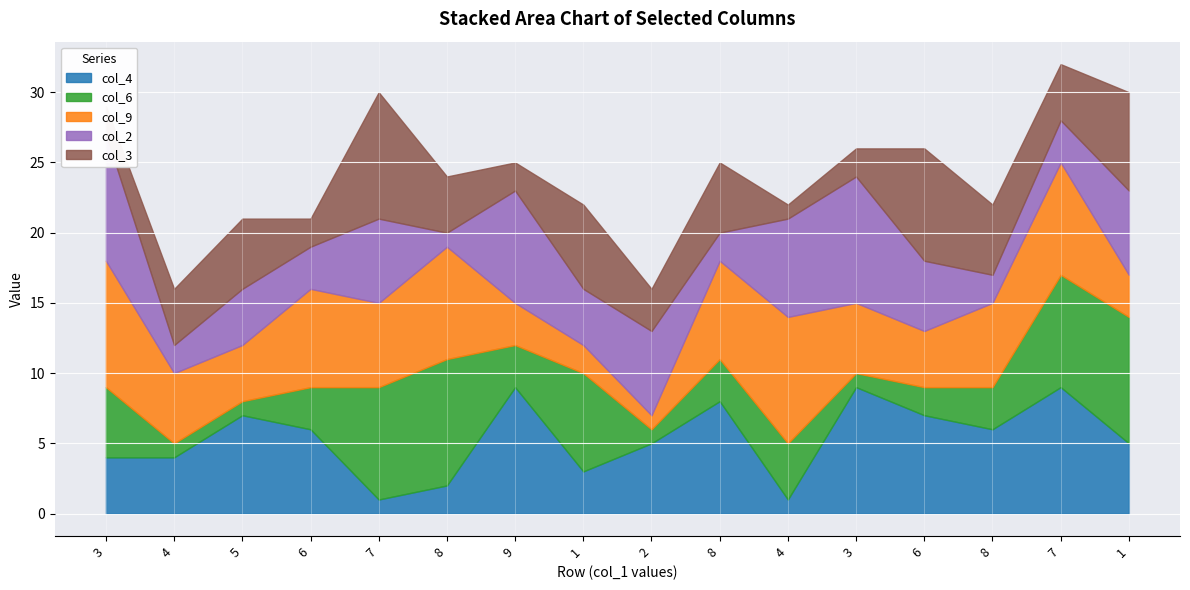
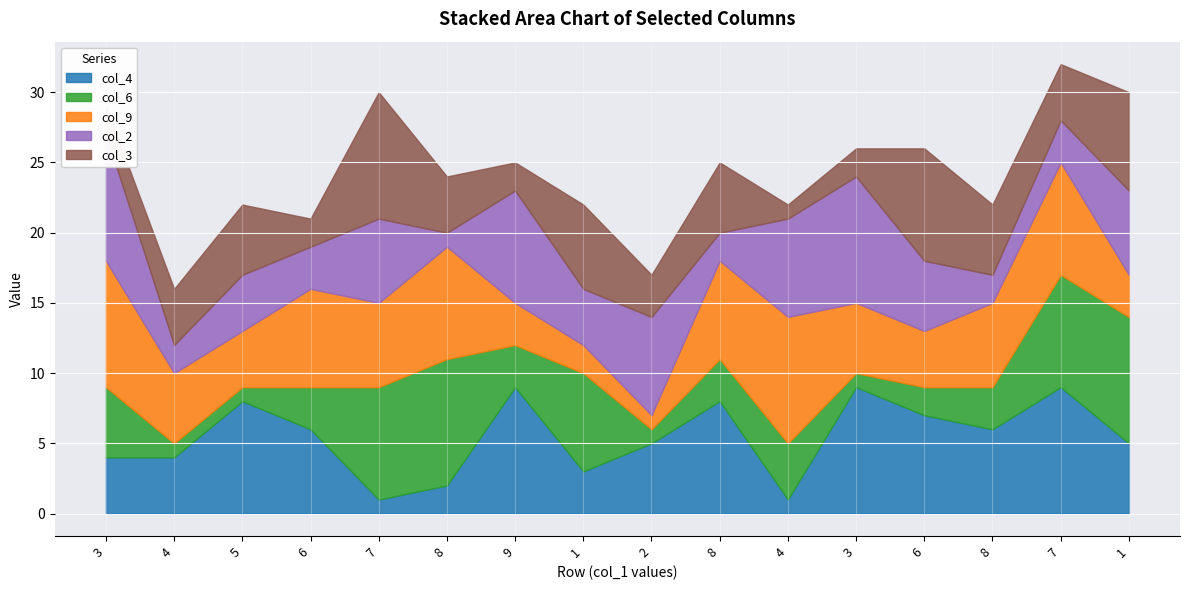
  {
    "col_4": {
-     "5": 7,
+     "5": 8,
      "9": 9,
      "2": 5
    },
    "col_6": {
      "5": 1,
      "9": 3,
      "2": 1
    },
    "col_9": {
      "5": 4,
      "9": 3,
      "2": 1
    },
    "col_2": {
      "5": 4,
      "9": 8,
-     "2": 6
+     "2": 7
    },
    "col_3": {
      "5": 5,
      "9": 2,
      "2": 3
    }
  }
